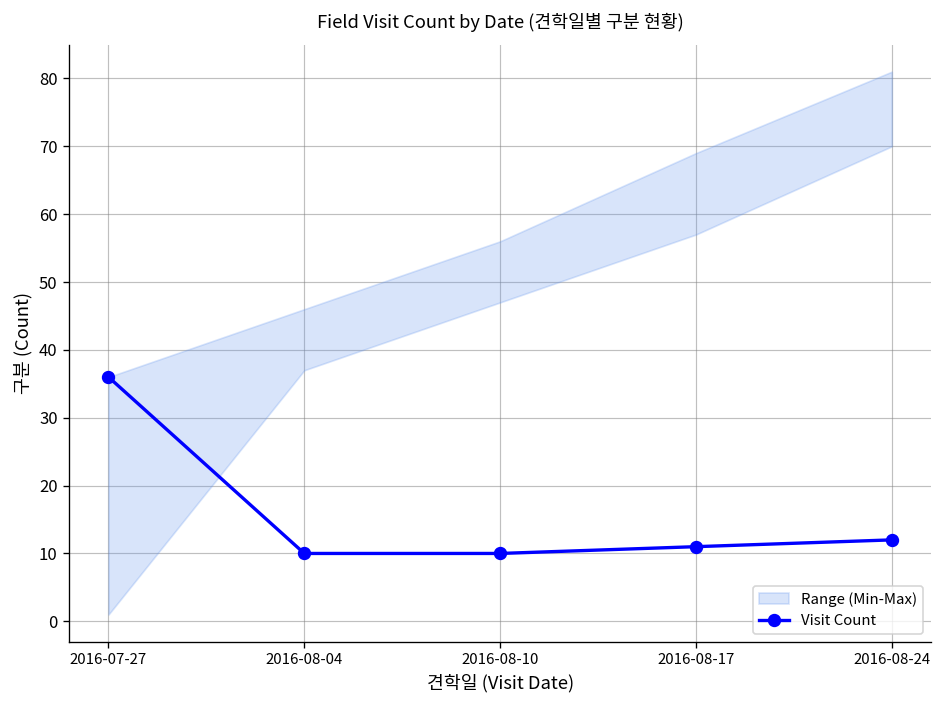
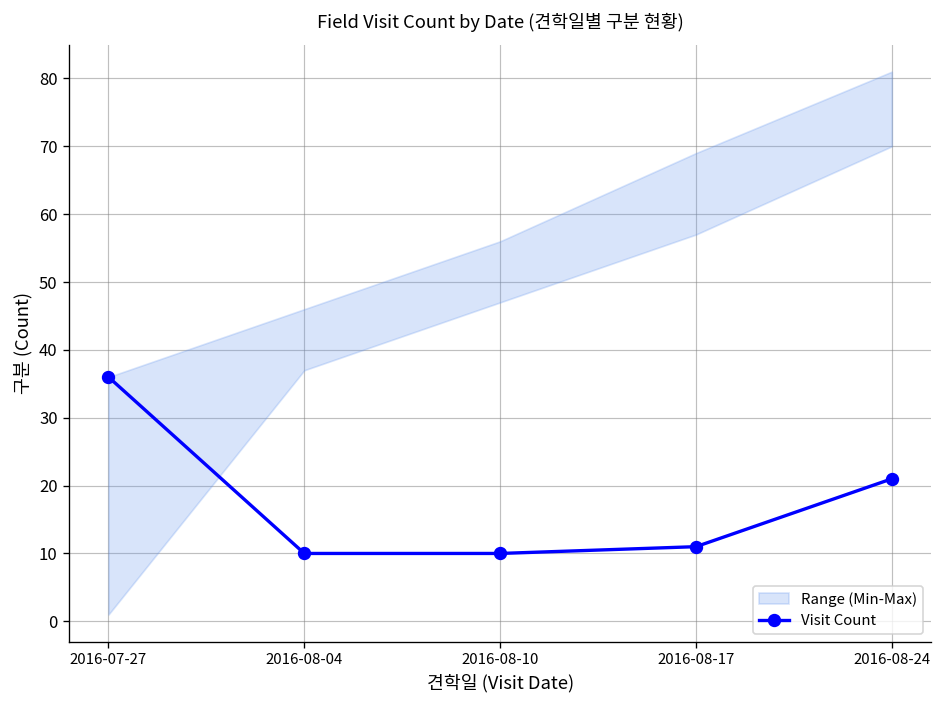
  {
    "Visit Count": {
      "2016-08-04": 10,
      "2016-08-10": 10,
      "2016-08-17": 11,
-     "2016-08-24": 12
+     "2016-08-24": 21
    }
  }
